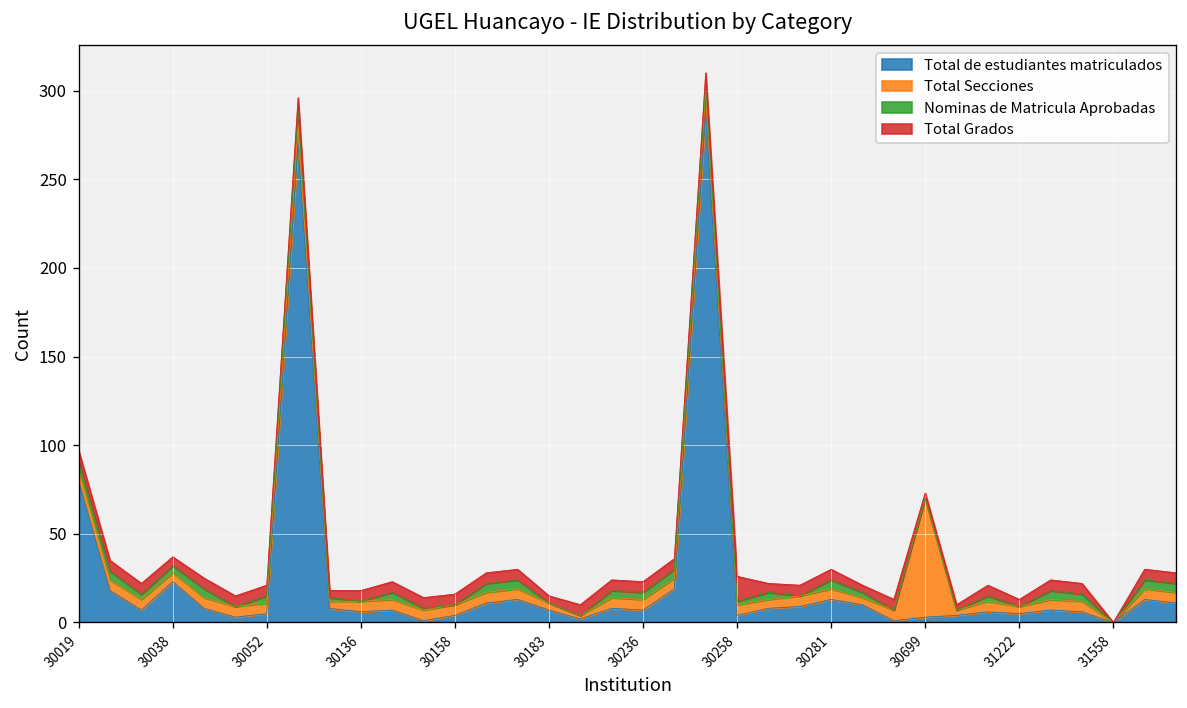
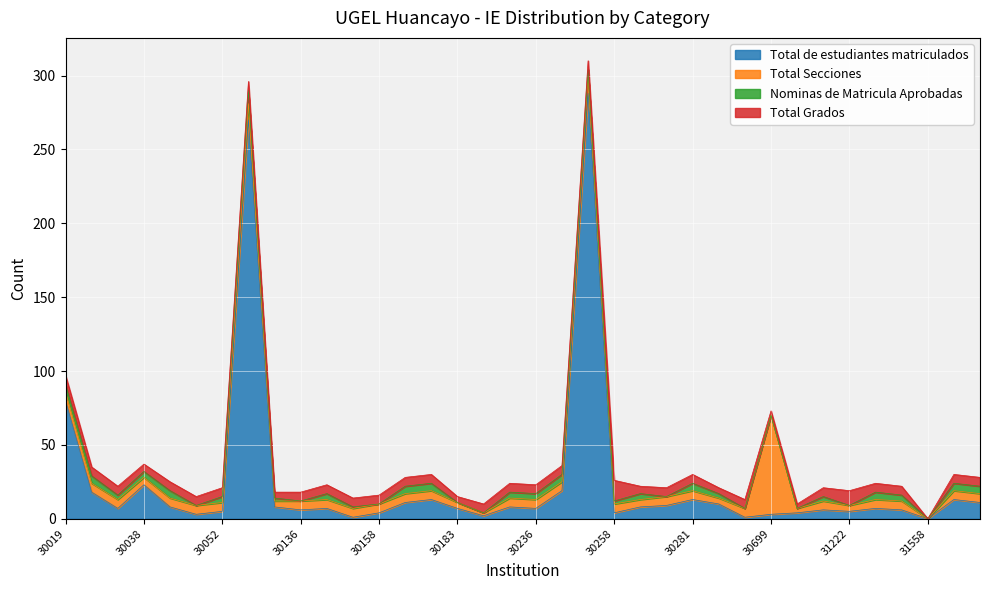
  {
    "Total de estudiantes matriculados": {
      "30019": 80,
      "30038": 23,
      "30052": 5,
      "30136": 6,
      "30158": 4,
      "30183": 7,
      "30236": 7,
      "30258": 4,
      "30281": 13,
      "30699": 3,
      "31222": 5
    },
    "Total Secciones": {
      "30019": 6,
      "30038": 5,
      "30052": 6,
      "30236": 6,
      "30258": 6,
      "30281": 6
    },
    "Nominas de Matricula Aprobadas": {
      "30019": 5,
      "30038": 4,
      "30052": 4,
      "30236": 4,
      "30258": 2,
      "30281": 5
    },
    "Total Grados": {
      "30019": 6,
      "30038": 5,
      "30052": 6,
      "30136": 6,
      "30158": 6,
      "30183": 4,
      "30236": 6,
      "30258": 14,
      "30281": 6,
      "30699": 3,
-     "31222": 4
+     "31222": 10
    }
  }
